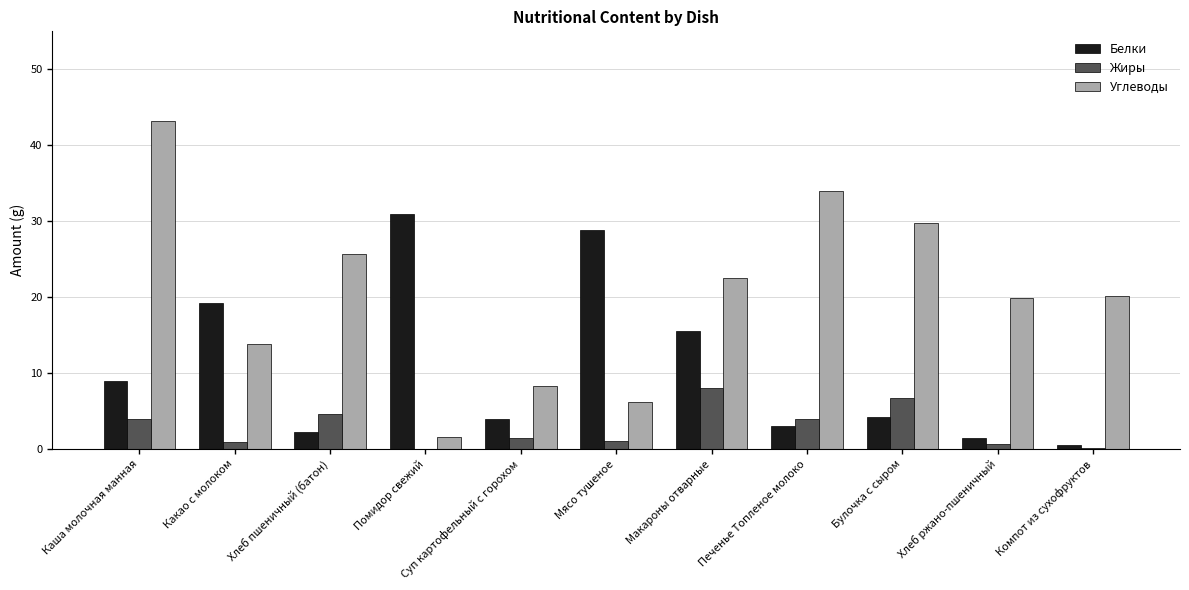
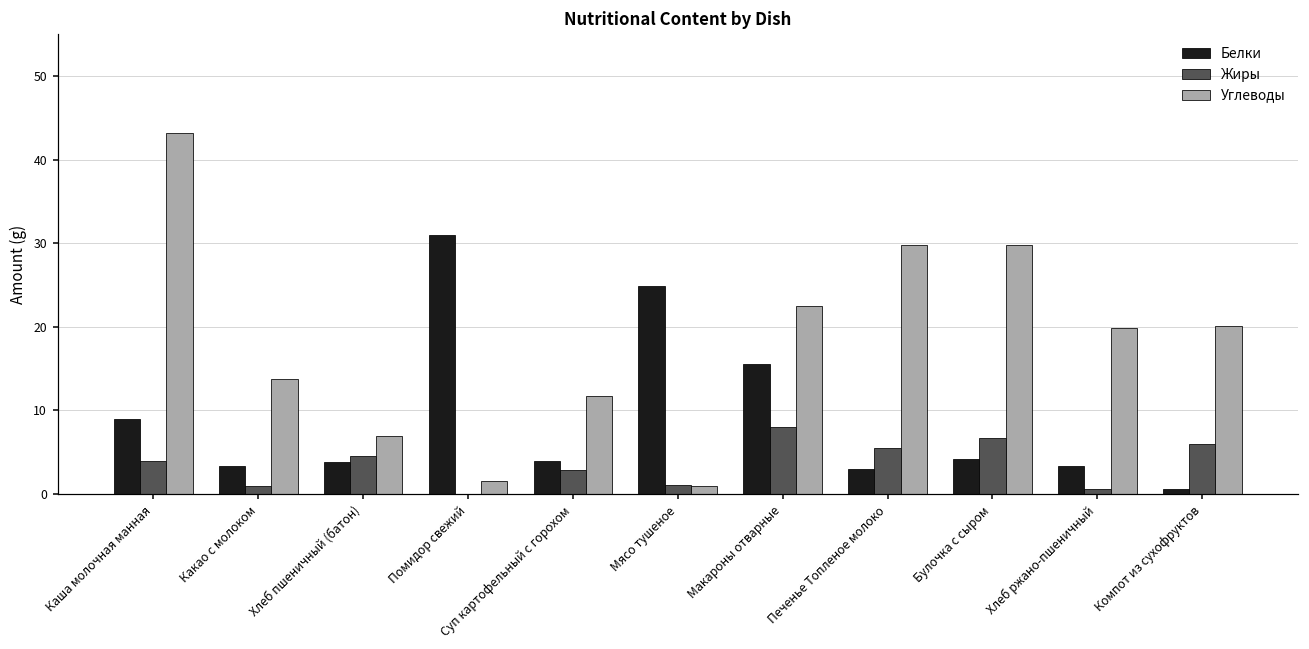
  {
    "Белки": {
      "Каша молочная манная": 9,
-     "Какао с молоком": 19,
-     "Хлеб пшеничный (батон)": 2,
+     "Какао с молоком": 3,
+     "Хлеб пшеничный (батон)": 4,
      "Помидор свежий": 31,
      "Суп картофельный с горохом": 4,
-     "Мясо тушеное": 29,
+     "Мясо тушеное": 25,
      "Макароны отварные": 16,
      "Печенье Топленое молоко": 3,
      "Булочка с сыром": 4,
-     "Хлеб ржано-пшеничный": 1,
+     "Хлеб ржано-пшеничный": 3,
      "Компот из сухофруктов": 1
    },
    "Жиры": {
      "Каша молочная манная": 4,
      "Какао с молоком": 1,
      "Хлеб пшеничный (батон)": 5,
      "Помидор свежий": 0,
-     "Суп картофельный с горохом": 2,
+     "Суп картофельный с горохом": 3,
      "Мясо тушеное": 1,
      "Макароны отварные": 8,
-     "Печенье Топленое молоко": 4,
+     "Печенье Топленое молоко": 6,
      "Булочка с сыром": 7,
      "Хлеб ржано-пшеничный": 1,
-     "Компот из сухофруктов": 0
+     "Компот из сухофруктов": 6
    },
    "Углеводы": {
      "Каша молочная манная": 43,
      "Какао с молоком": 14,
-     "Хлеб пшеничный (батон)": 26,
+     "Хлеб пшеничный (батон)": 7,
      "Помидор свежий": 2,
-     "Суп картофельный с горохом": 8,
-     "Мясо тушеное": 6,
+     "Суп картофельный с горохом": 12,
+     "Мясо тушеное": 1,
      "Макароны отварные": 23,
-     "Печенье Топленое молоко": 34,
+     "Печенье Топленое молоко": 30,
      "Булочка с сыром": 30,
      "Хлеб ржано-пшеничный": 20,
      "Компот из сухофруктов": 20
    }
  }
